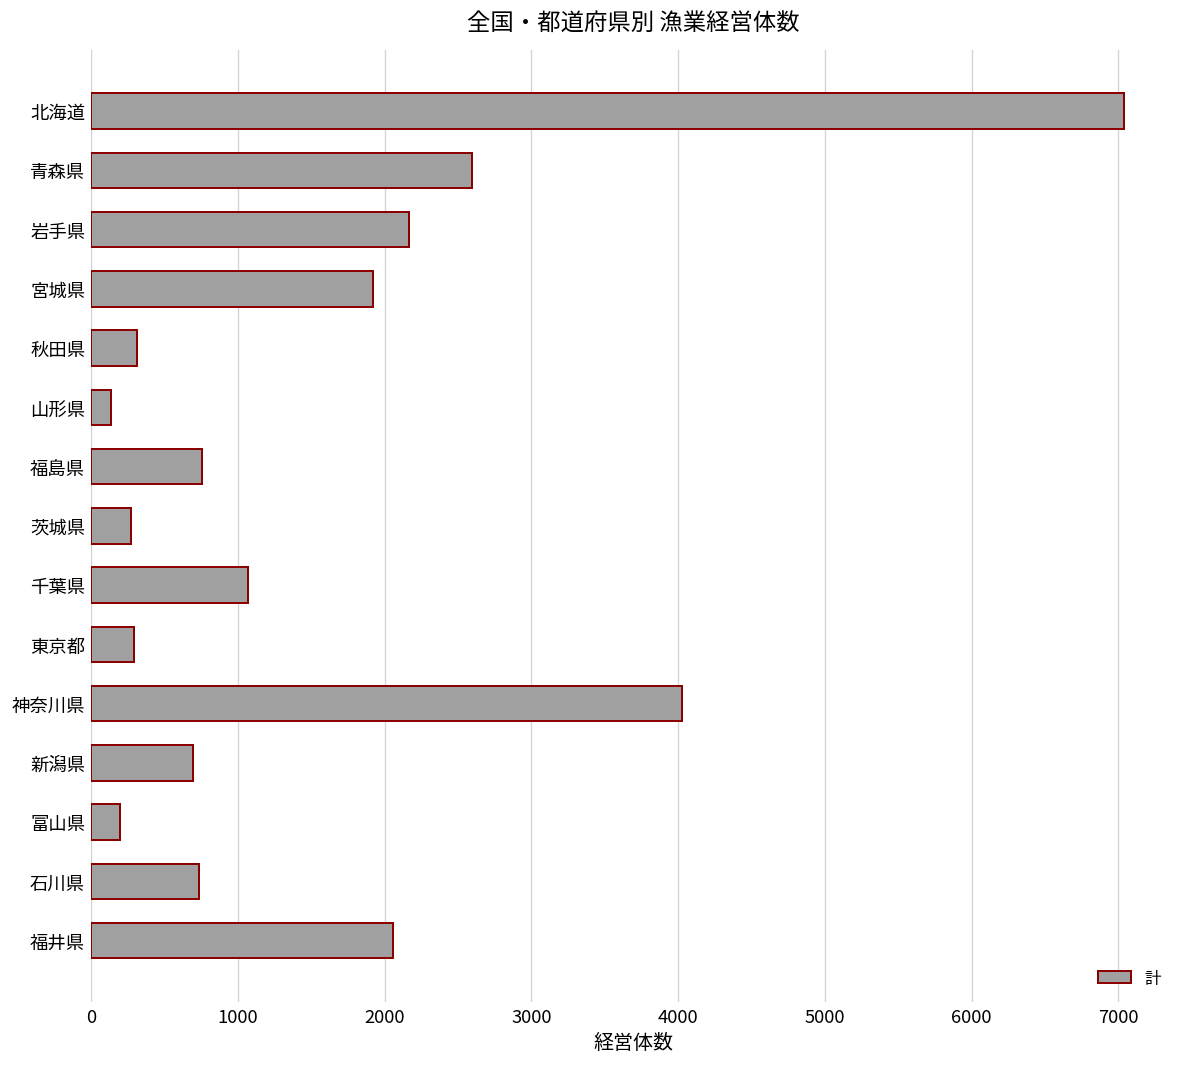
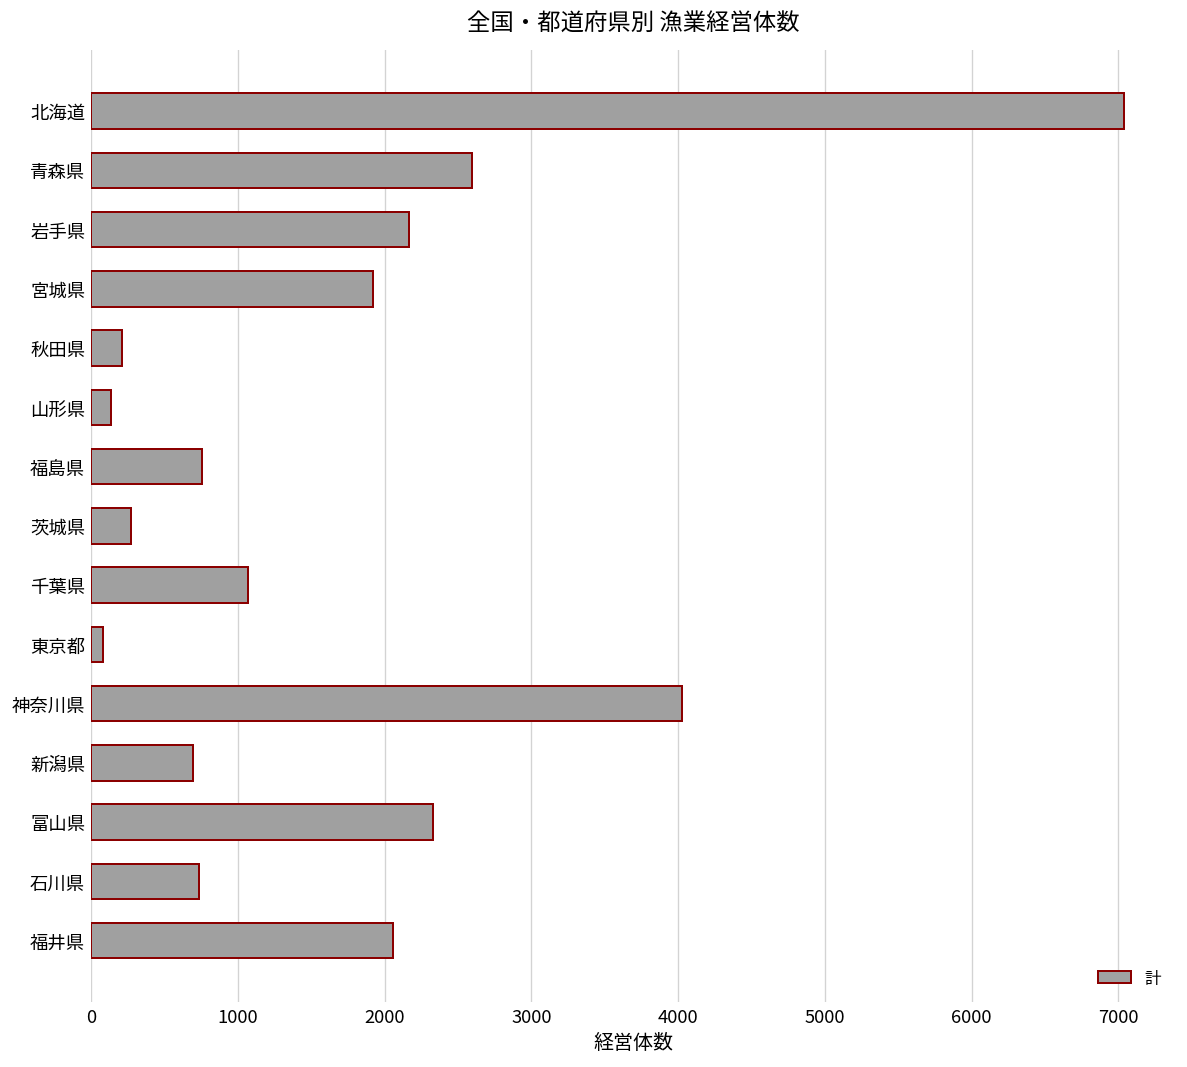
  {
    "北海道": 7040,
    "青森県": 2600,
    "岩手県": 2170,
    "宮城県": 1920,
-   "秋田県": 310,
+   "秋田県": 210,
    "山形県": 130,
    "福島県": 750,
    "茨城県": 270,
    "千葉県": 1070,
-   "東京都": 290,
+   "東京都": 80,
    "神奈川県": 4030,
    "新潟県": 700,
-   "富山県": 200,
+   "富山県": 2330,
    "石川県": 730,
    "福井県": 2060
  }
